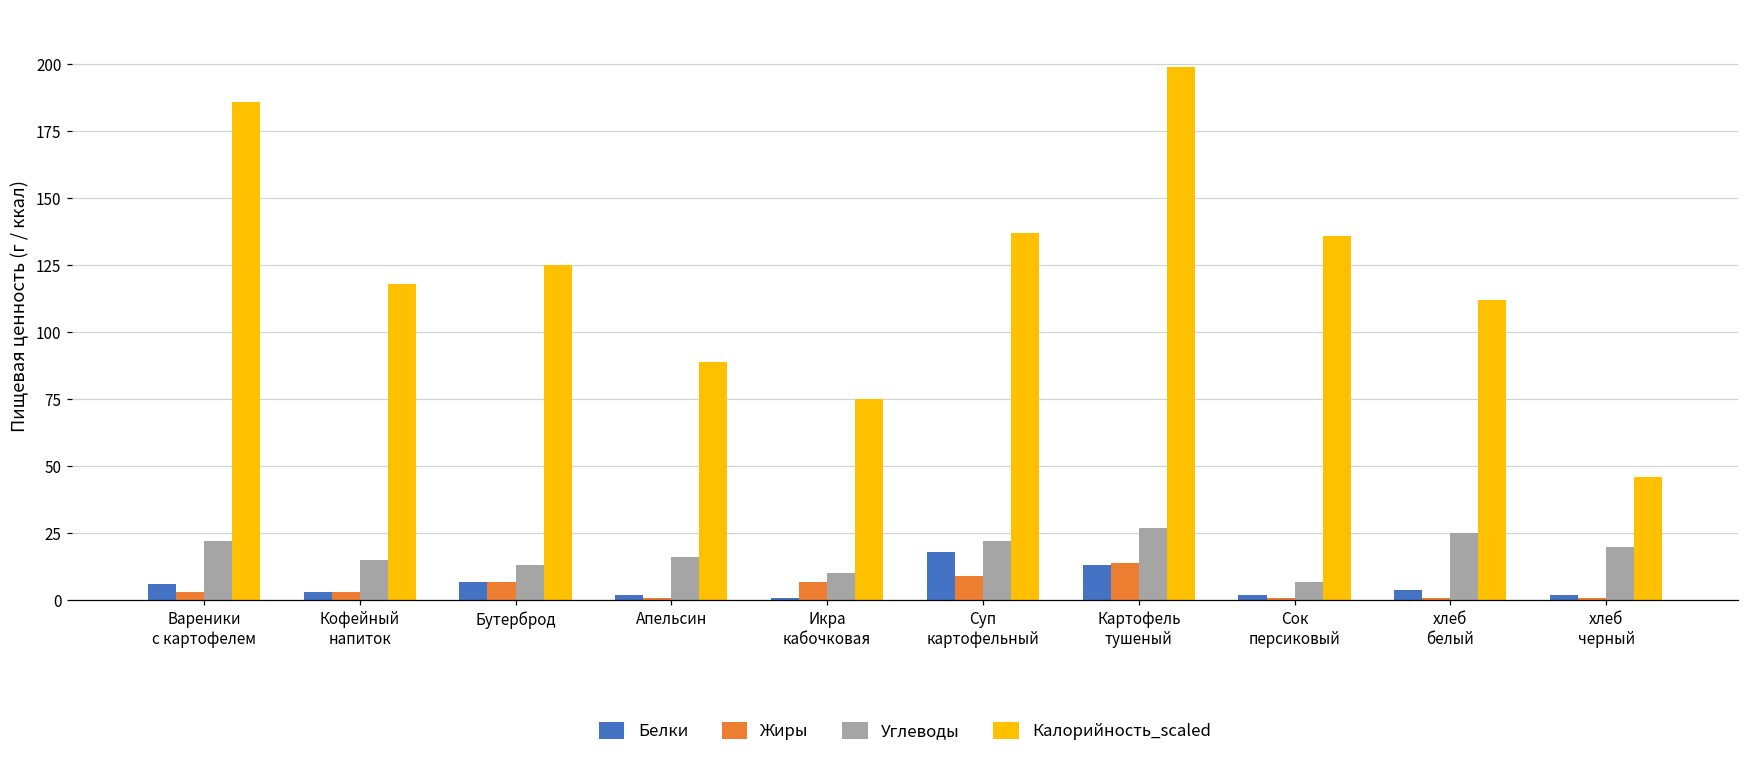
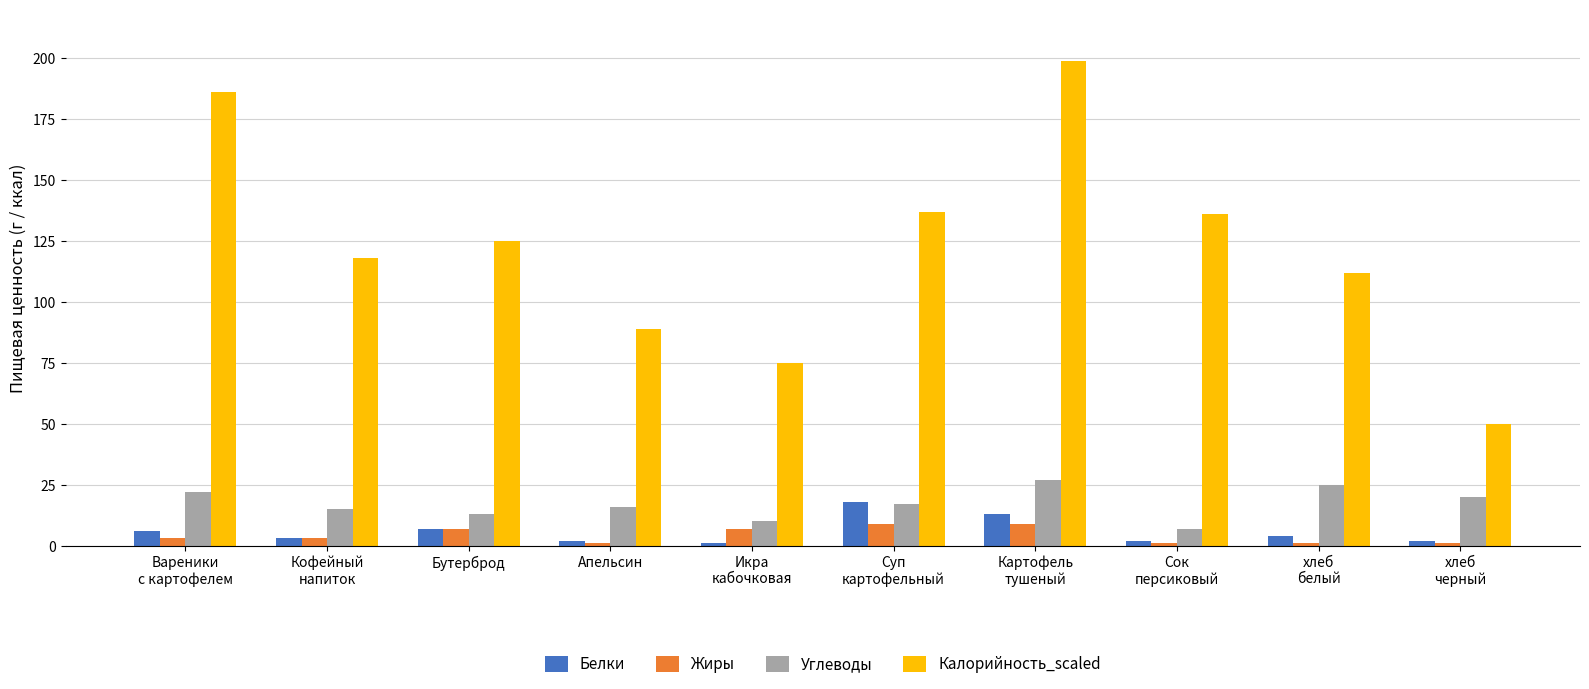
  {
    "Белки": {
      "Вареники с картофелем": 6,
      "Кофейный напиток": 3,
      "Бутерброд": 7,
      "Апельсин": 2,
      "Суп картофельный": 18,
      "Картофель тушеный": 13,
      "Сок персиковый": 2,
      "хлеб белый": 4,
      "хлеб черный": 2
    },
    "Жиры": {
      "Вареники с картофелем": 3,
      "Кофейный напиток": 3,
      "Бутерброд": 7,
      "Икра кабочковая": 7,
      "Суп картофельный": 9,
-     "Картофель тушеный": 14
+     "Картофель тушеный": 9
    },
    "Углеводы": {
      "Вареники с картофелем": 22,
      "Кофейный напиток": 15,
      "Бутерброд": 13,
      "Апельсин": 16,
      "Икра кабочковая": 10,
-     "Суп картофельный": 22,
+     "Суп картофельный": 17,
      "Картофель тушеный": 27,
      "Сок персиковый": 7,
      "хлеб белый": 25,
      "хлеб черный": 20
    },
    "Калорийность_scaled": {
      "Вареники с картофелем": 186,
      "Кофейный напиток": 118,
      "Бутерброд": 125,
      "Апельсин": 89,
      "Икра кабочковая": 75,
      "Суп картофельный": 137,
      "Картофель тушеный": 199,
      "Сок персиковый": 136,
      "хлеб белый": 112,
-     "хлеб черный": 46
+     "хлеб черный": 50
    }
  }
